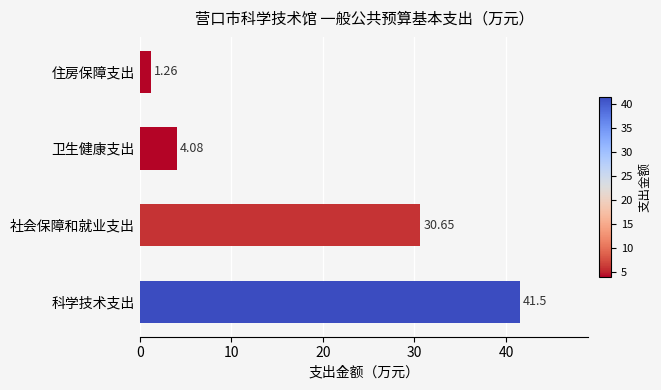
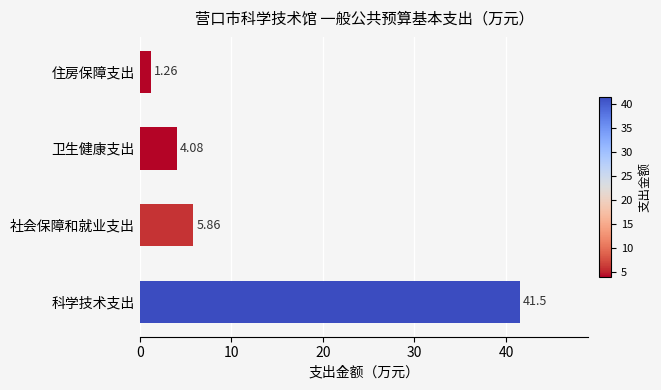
  {
    "住房保障支出": 1.26,
    "卫生健康支出": 4.08,
-   "社会保障和就业支出": 30.65,
+   "社会保障和就业支出": 5.86,
    "科学技术支出": 41.5
  }
